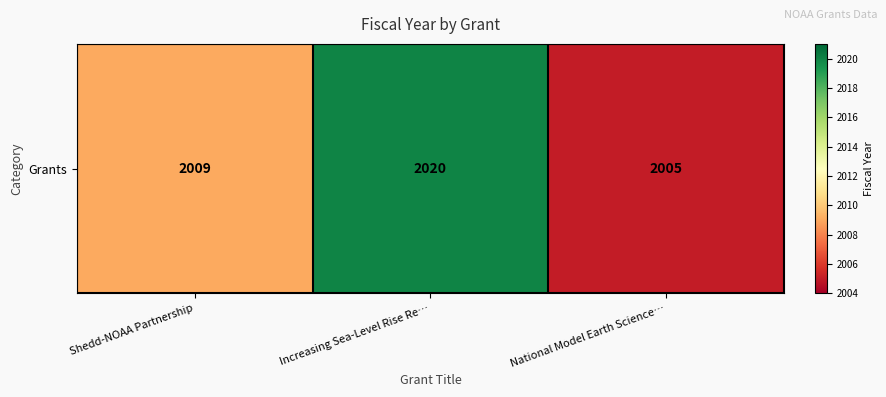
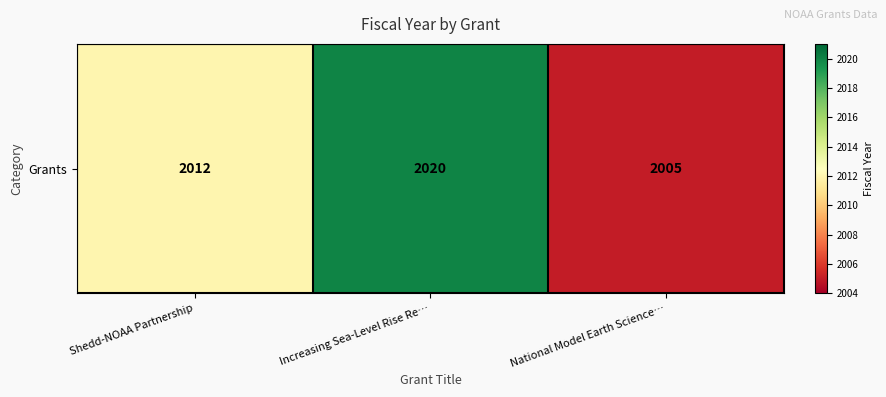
  {
    "Grants": {
-     "Shedd-NOAA Partnership": 2009,
+     "Shedd-NOAA Partnership": 2012,
      "Increasing Sea-Level Rise Re…": 2020,
      "National Model Earth Science…": 2005
    }
  }
